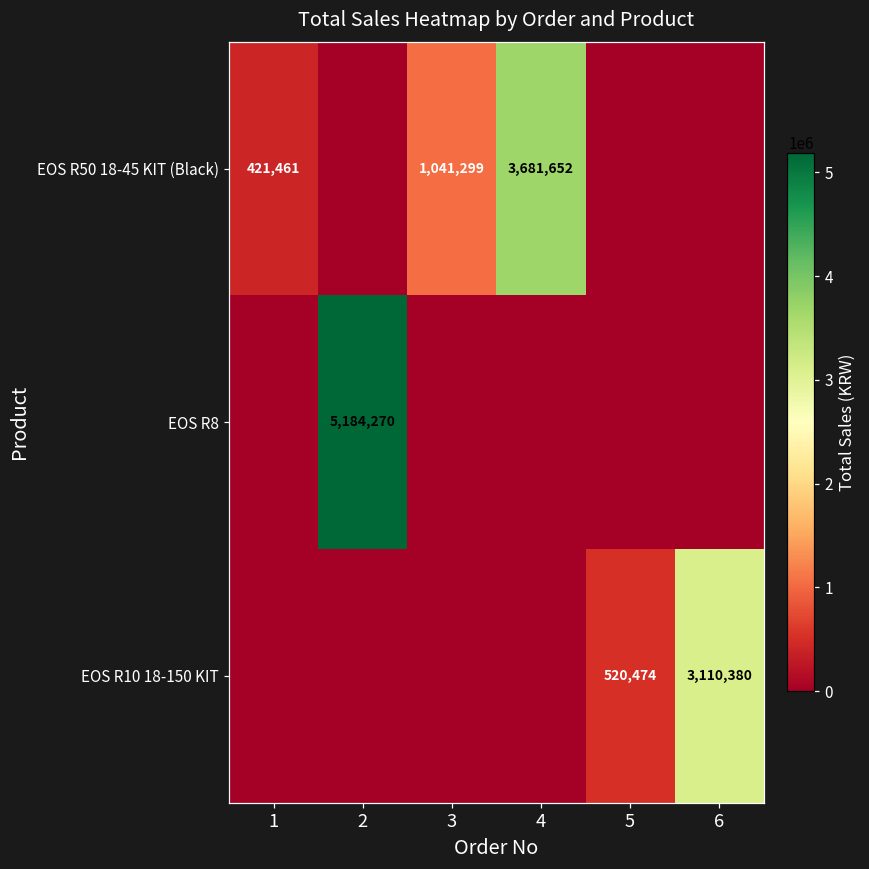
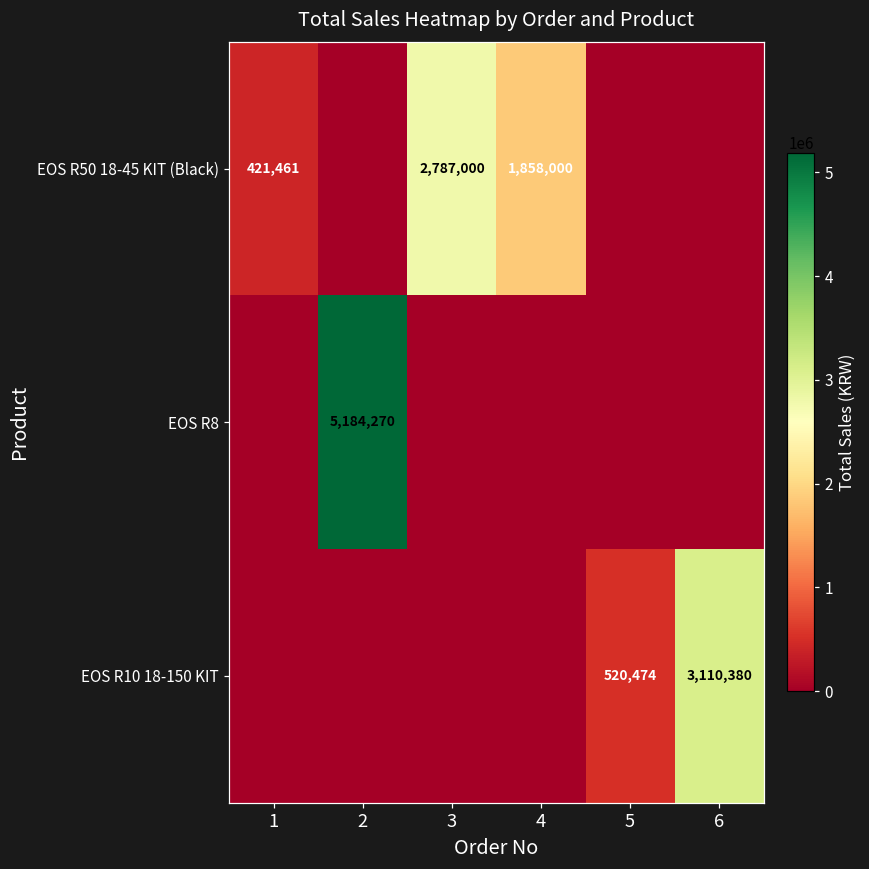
  {
    "EOS R50 18-45 KIT (Black)": {
      "1": "421,461",
-     "3": "1,041,299",
-     "4": "3,681,652"
+     "3": "2,787,000",
+     "4": "1,858,000"
    },
    "EOS R8": {
      "2": "5,184,270"
    },
    "EOS R10 18-150 KIT": {
      "5": "520,474",
      "6": "3,110,380"
    }
  }
